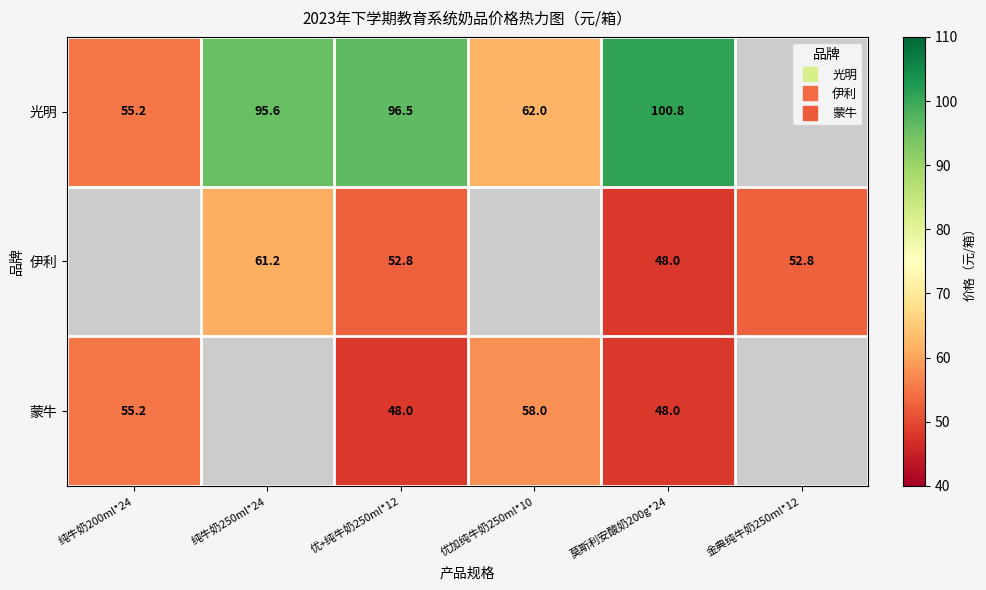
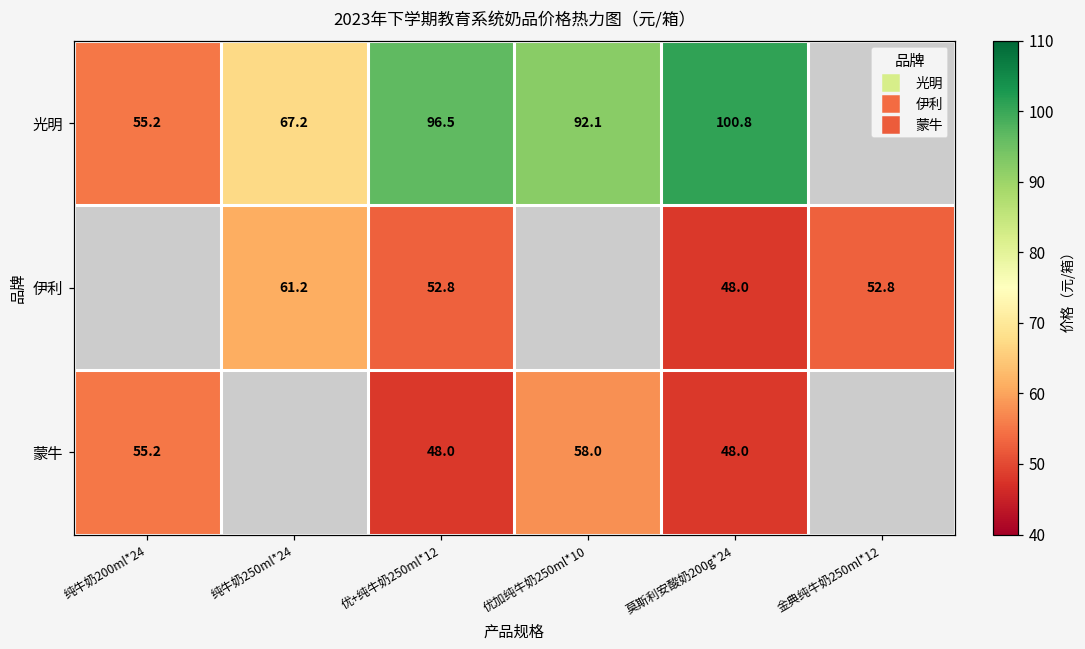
  {
    "光明": {
      "纯牛奶200ml*24": 55.2,
-     "纯牛奶250ml*24": 95.6,
+     "纯牛奶250ml*24": 67.2,
      "优+纯牛奶250ml*12": 96.5,
-     "优加纯牛奶250ml*10": 62.0,
+     "优加纯牛奶250ml*10": 92.1,
      "莫斯利安酸奶200g*24": 100.8
    },
    "伊利": {
      "纯牛奶250ml*24": 61.2,
      "优+纯牛奶250ml*12": 52.8,
      "莫斯利安酸奶200g*24": 48.0,
      "金典纯牛奶250ml*12": 52.8
    },
    "蒙牛": {
      "纯牛奶200ml*24": 55.2,
      "优+纯牛奶250ml*12": 48.0,
      "优加纯牛奶250ml*10": 58.0,
      "莫斯利安酸奶200g*24": 48.0
    }
  }
